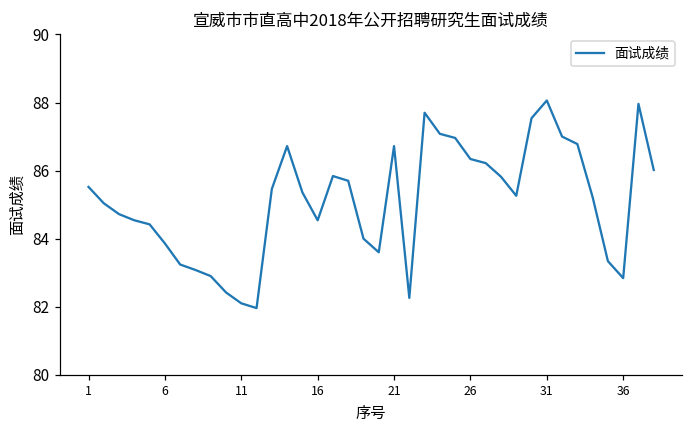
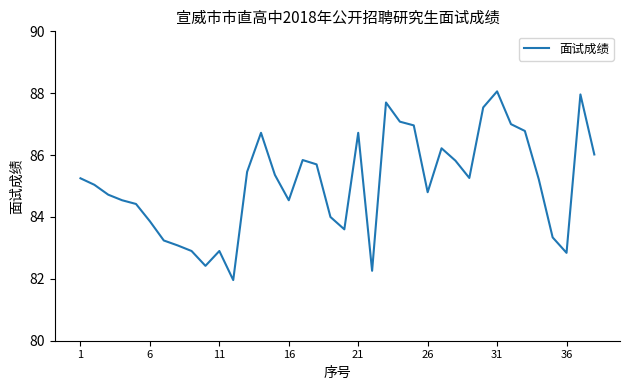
  {
-   "1": 85.5,
+   "1": 85.3,
    "6": 83.9,
-   "11": 82.1,
+   "11": 82.9,
    "16": 84.5,
    "21": 86.7,
-   "26": 86.3,
+   "26": 84.8,
    "31": 88.1,
    "36": 82.8
  }
